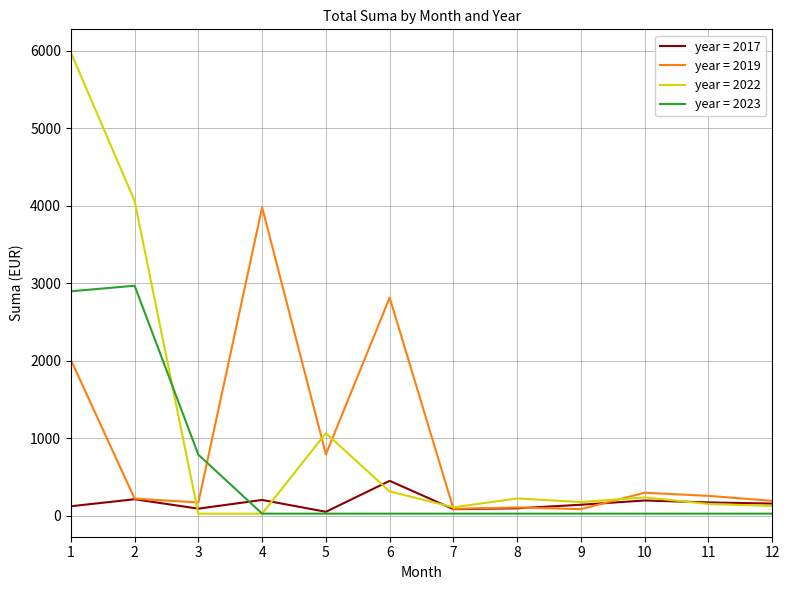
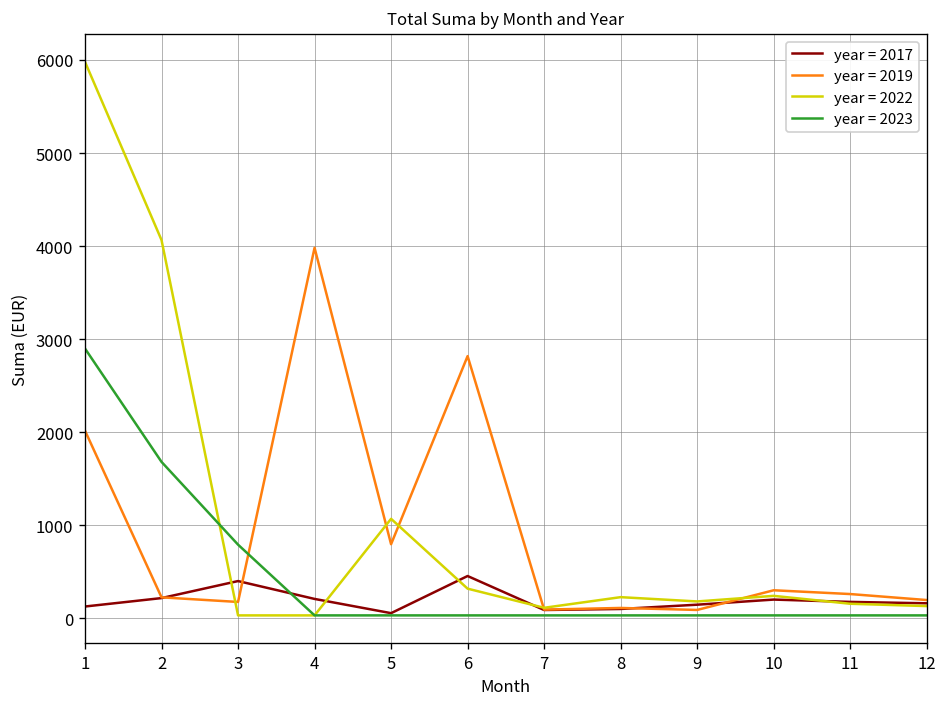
  {
    "year = 2017": {
      "1": 100,
-     "3": 100,
+     "3": 400,
      "4": 200,
      "6": 500,
      "9": 100,
      "10": 200
    },
    "year = 2019": {
      "1": 2000,
      "3": 200,
      "4": 4000,
      "5": 800,
      "6": 2800,
      "9": 100,
      "10": 300,
      "11": 300,
      "12": 200
    },
    "year = 2022": {
      "1": 6000,
      "2": 4100,
      "3": 0,
      "5": 1100,
      "6": 300,
      "8": 200,
      "9": 200,
      "10": 200
    },
    "year = 2023": {
      "1": 2900,
-     "2": 3000,
+     "2": 1700,
      "3": 800,
      "6": 0,
      "7": 0,
      "8": 0,
      "9": 0,
      "10": 0,
      "11": 0,
      "12": 0
    }
  }
